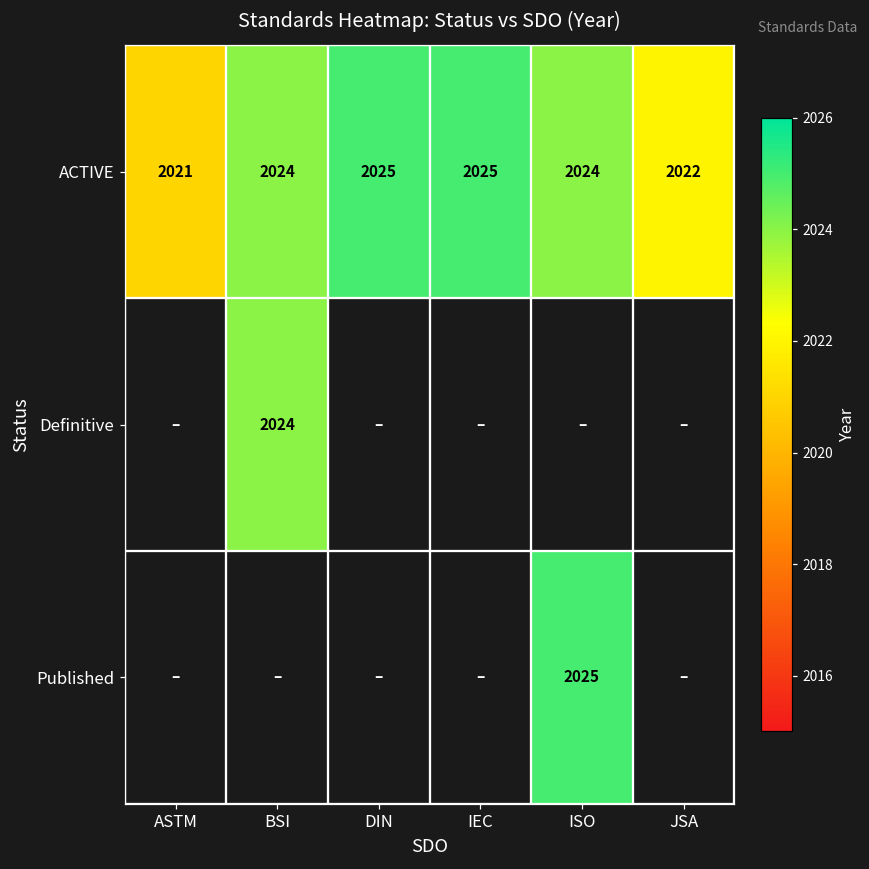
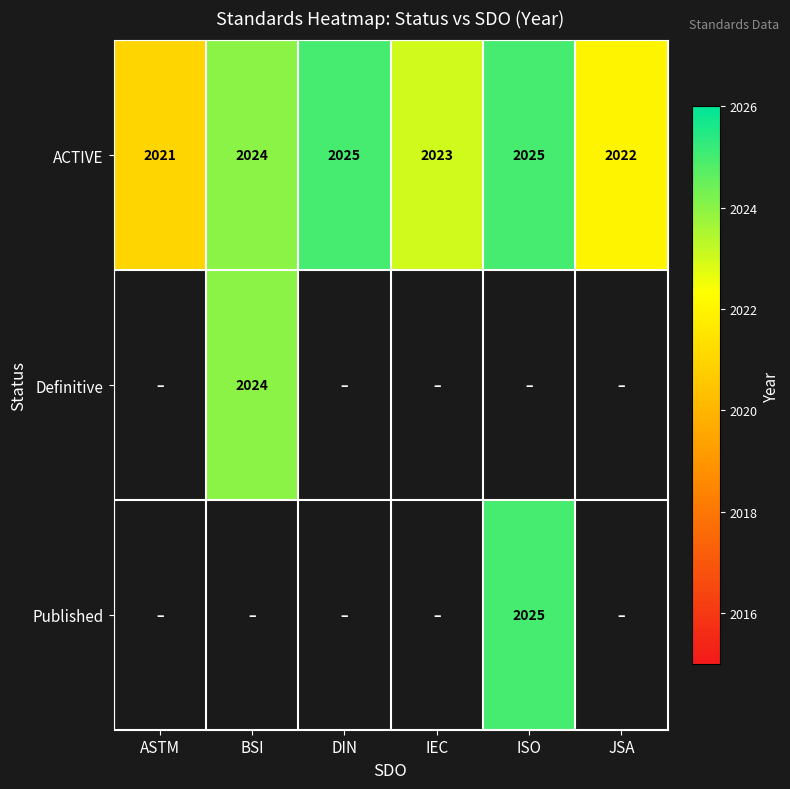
  {
    "ACTIVE": {
      "ASTM": 2021,
      "BSI": 2024,
      "DIN": 2025,
-     "IEC": 2025,
-     "ISO": 2024,
+     "IEC": 2023,
+     "ISO": 2025,
      "JSA": 2022
    },
    "Definitive": {
      "BSI": 2024
    },
    "Published": {
      "ISO": 2025
    }
  }
